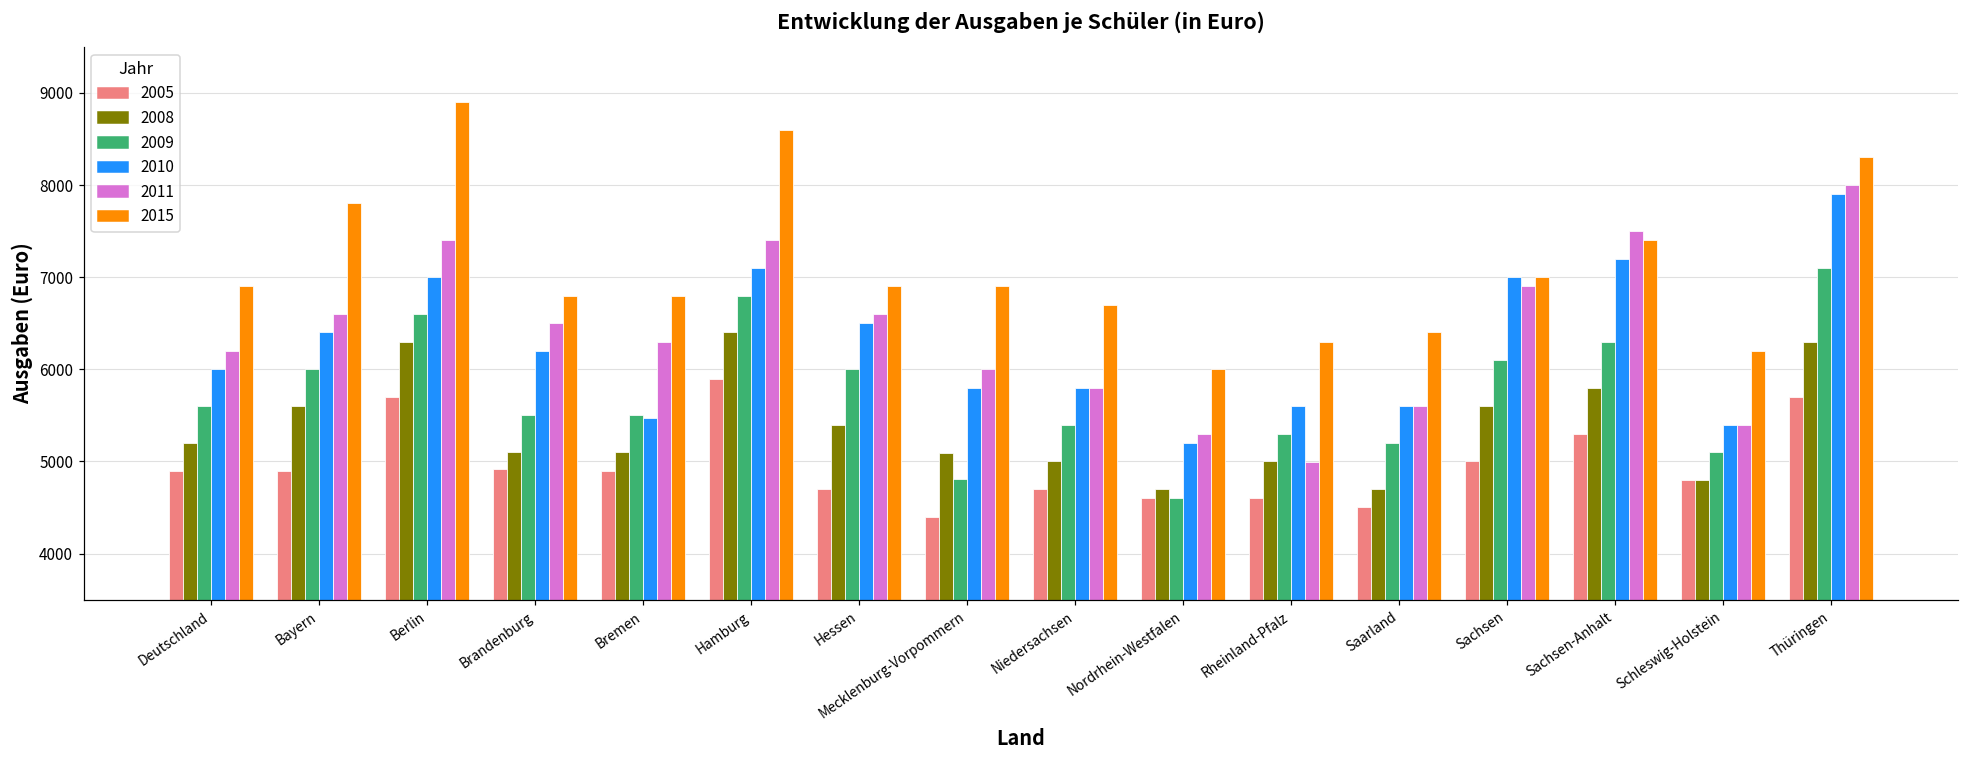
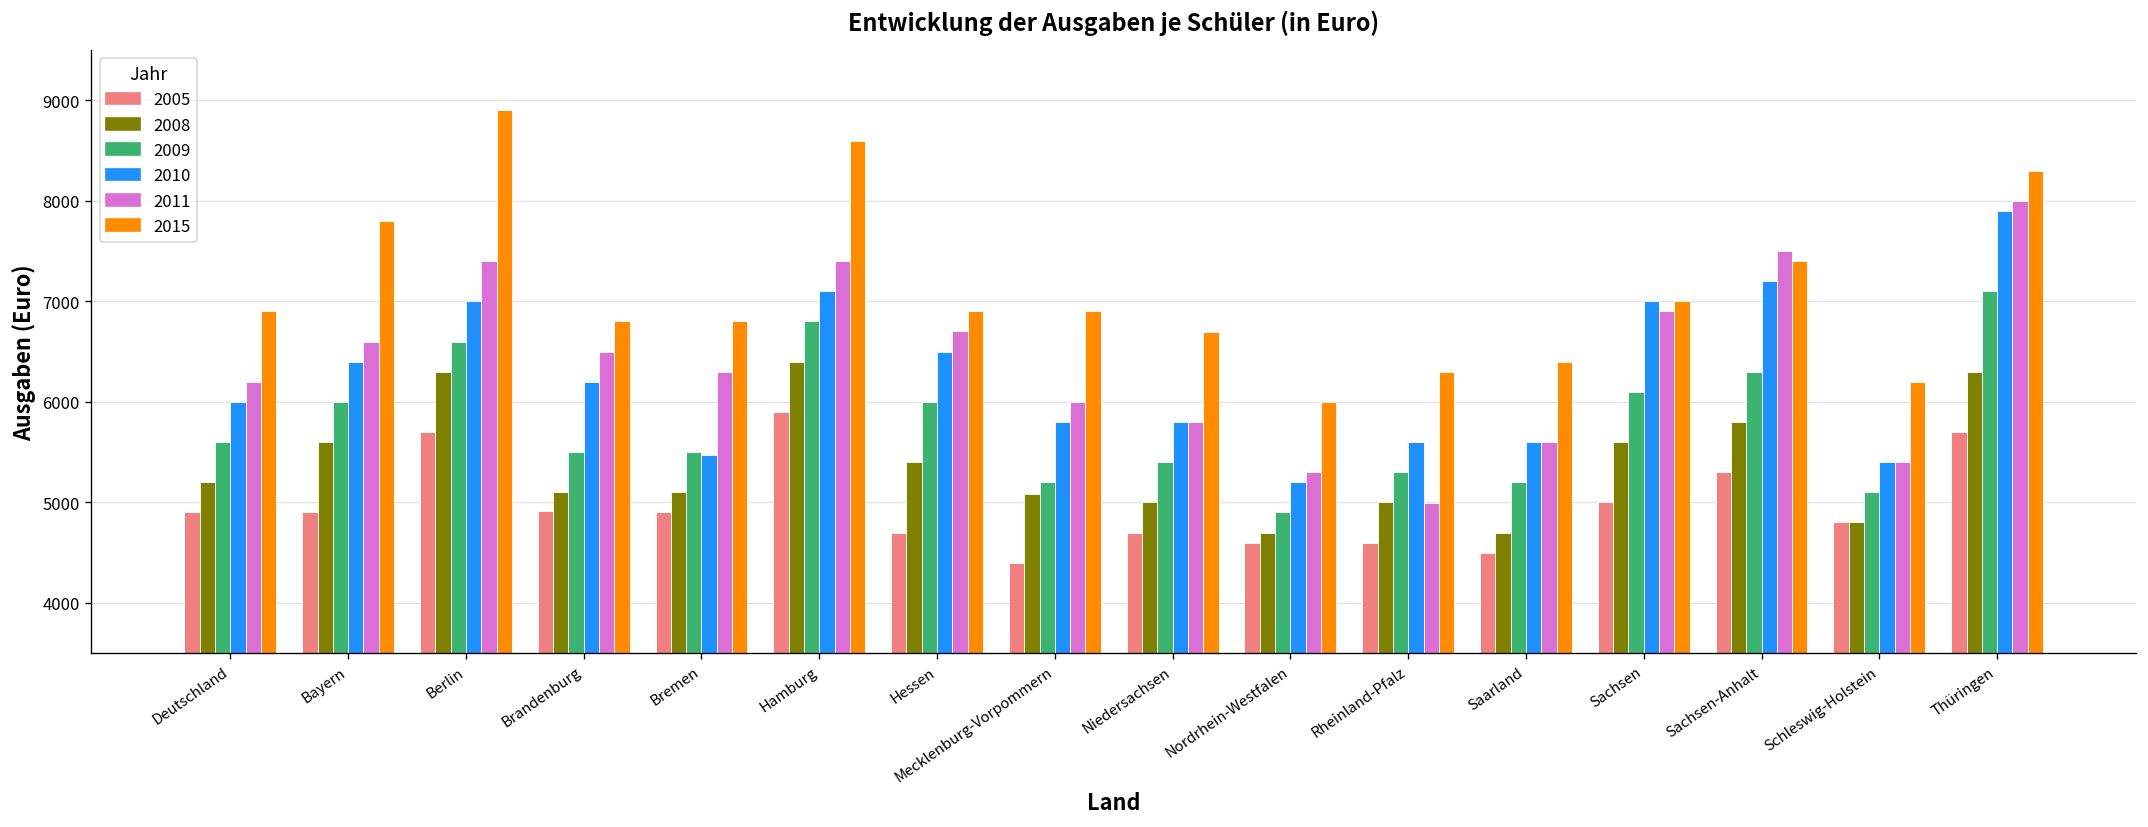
  {
    "2005": {
      "Deutschland": 4900,
      "Bayern": 4900,
      "Berlin": 5700,
      "Brandenburg": 4900,
      "Bremen": 4900,
      "Hamburg": 5900,
      "Hessen": 4700,
      "Mecklenburg-Vorpommern": 4400,
      "Niedersachsen": 4700,
      "Nordrhein-Westfalen": 4600,
      "Rheinland-Pfalz": 4600,
      "Saarland": 4500,
      "Sachsen": 5000,
      "Sachsen-Anhalt": 5300,
      "Schleswig-Holstein": 4800,
      "Thüringen": 5700
    },
    "2008": {
      "Deutschland": 5200,
      "Bayern": 5600,
      "Berlin": 6300,
      "Brandenburg": 5100,
      "Bremen": 5100,
      "Hamburg": 6400,
      "Hessen": 5400,
      "Mecklenburg-Vorpommern": 5100,
      "Niedersachsen": 5000,
      "Nordrhein-Westfalen": 4700,
      "Rheinland-Pfalz": 5000,
      "Saarland": 4700,
      "Sachsen": 5600,
      "Sachsen-Anhalt": 5800,
      "Schleswig-Holstein": 4800,
      "Thüringen": 6300
    },
    "2009": {
      "Deutschland": 5600,
      "Bayern": 6000,
      "Berlin": 6600,
      "Brandenburg": 5500,
      "Bremen": 5500,
      "Hamburg": 6800,
      "Hessen": 6000,
-     "Mecklenburg-Vorpommern": 4800,
+     "Mecklenburg-Vorpommern": 5200,
      "Niedersachsen": 5400,
-     "Nordrhein-Westfalen": 4600,
+     "Nordrhein-Westfalen": 4900,
      "Rheinland-Pfalz": 5300,
      "Saarland": 5200,
      "Sachsen": 6100,
      "Sachsen-Anhalt": 6300,
      "Schleswig-Holstein": 5100,
      "Thüringen": 7100
    },
    "2010": {
      "Deutschland": 6000,
      "Bayern": 6400,
      "Berlin": 7000,
      "Brandenburg": 6200,
      "Bremen": 5500,
      "Hamburg": 7100,
      "Hessen": 6500,
      "Mecklenburg-Vorpommern": 5800,
      "Niedersachsen": 5800,
      "Nordrhein-Westfalen": 5200,
      "Rheinland-Pfalz": 5600,
      "Saarland": 5600,
      "Sachsen": 7000,
      "Sachsen-Anhalt": 7200,
      "Schleswig-Holstein": 5400,
      "Thüringen": 7900
    },
    "2011": {
      "Deutschland": 6200,
      "Bayern": 6600,
      "Berlin": 7400,
      "Brandenburg": 6500,
      "Bremen": 6300,
      "Hamburg": 7400,
-     "Hessen": 6600,
+     "Hessen": 6700,
      "Mecklenburg-Vorpommern": 6000,
      "Niedersachsen": 5800,
      "Nordrhein-Westfalen": 5300,
      "Rheinland-Pfalz": 5000,
      "Saarland": 5600,
      "Sachsen": 6900,
      "Sachsen-Anhalt": 7500,
      "Schleswig-Holstein": 5400,
      "Thüringen": 8000
    },
    "2015": {
      "Deutschland": 6900,
      "Bayern": 7800,
      "Berlin": 8900,
      "Brandenburg": 6800,
      "Bremen": 6800,
      "Hamburg": 8600,
      "Hessen": 6900,
      "Mecklenburg-Vorpommern": 6900,
      "Niedersachsen": 6700,
      "Nordrhein-Westfalen": 6000,
      "Rheinland-Pfalz": 6300,
      "Saarland": 6400,
      "Sachsen": 7000,
      "Sachsen-Anhalt": 7400,
      "Schleswig-Holstein": 6200,
      "Thüringen": 8300
    }
  }
